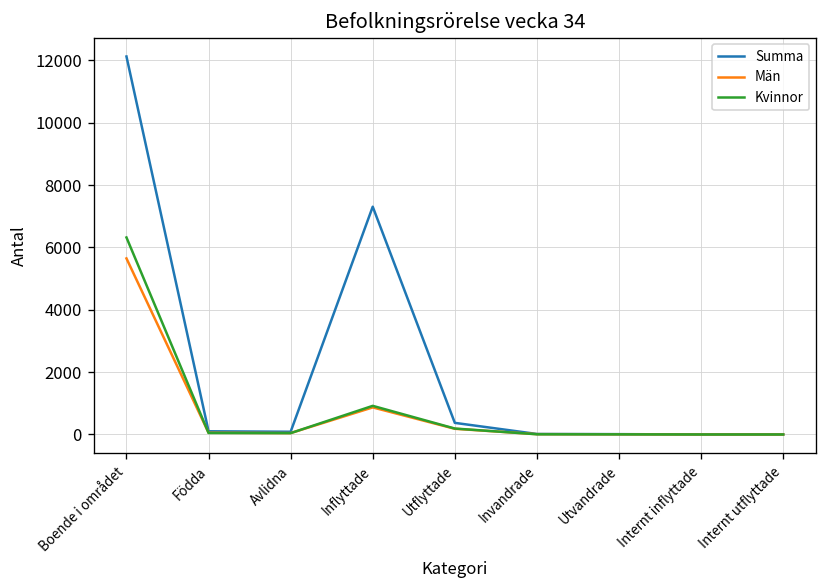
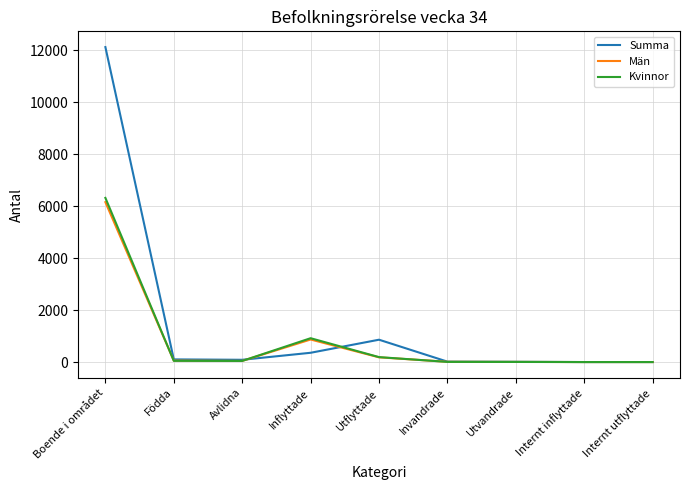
  {
    "Summa": {
      "Boende i området": 12100,
-     "Inflyttade": 7300,
-     "Utflyttade": 400
+     "Inflyttade": 400,
+     "Utflyttade": 900
    },
    "Män": {
-     "Boende i området": 5600
+     "Boende i området": 6200
    },
    "Kvinnor": {
      "Boende i området": 6300
    }
  }
